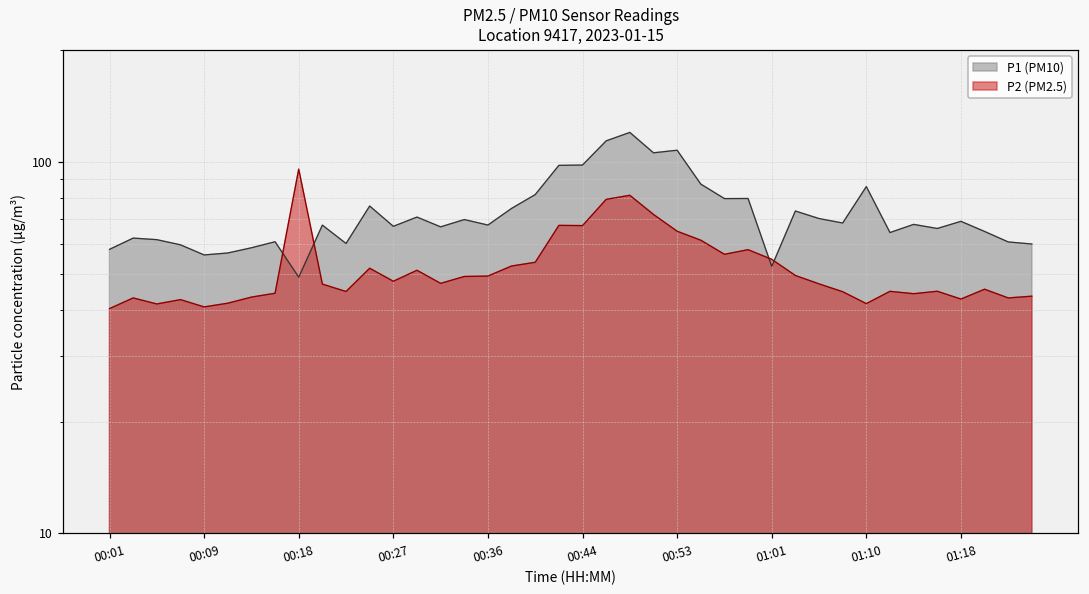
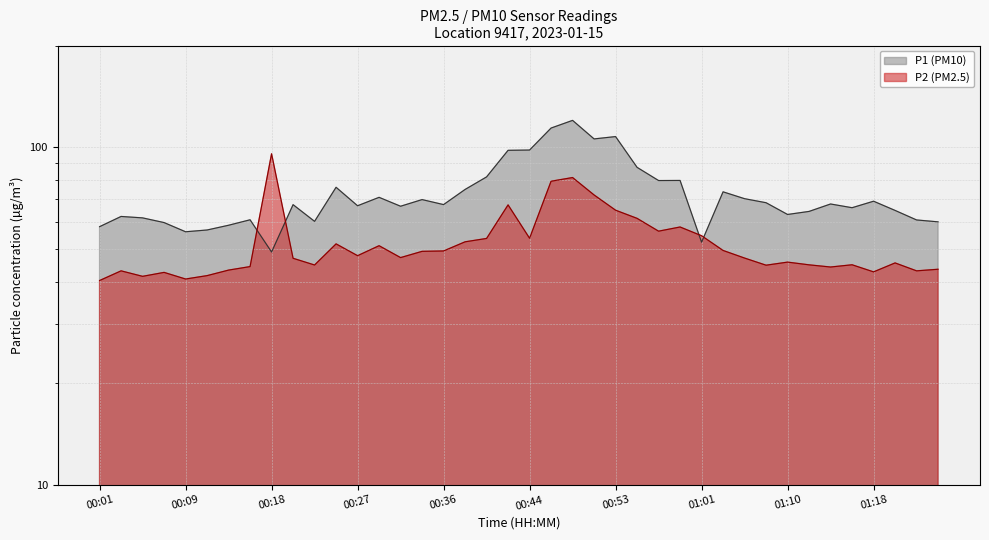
  {
    "P1 (PM10)": {
      "00:01": 58,
      "00:09": 56,
      "00:18": 49,
      "00:27": 67,
      "00:36": 68,
      "00:44": 98,
      "00:53": 108,
      "01:01": 52,
-     "01:10": 86,
+     "01:10": 63,
      "01:18": 69
    },
    "P2 (PM2.5)": {
      "00:01": 40,
      "00:09": 41,
      "00:18": 96,
      "00:27": 48,
      "00:36": 49,
-     "00:44": 67,
+     "00:44": 54,
      "00:53": 65,
      "01:01": 55,
-     "01:10": 42,
+     "01:10": 46,
      "01:18": 43
    }
  }
